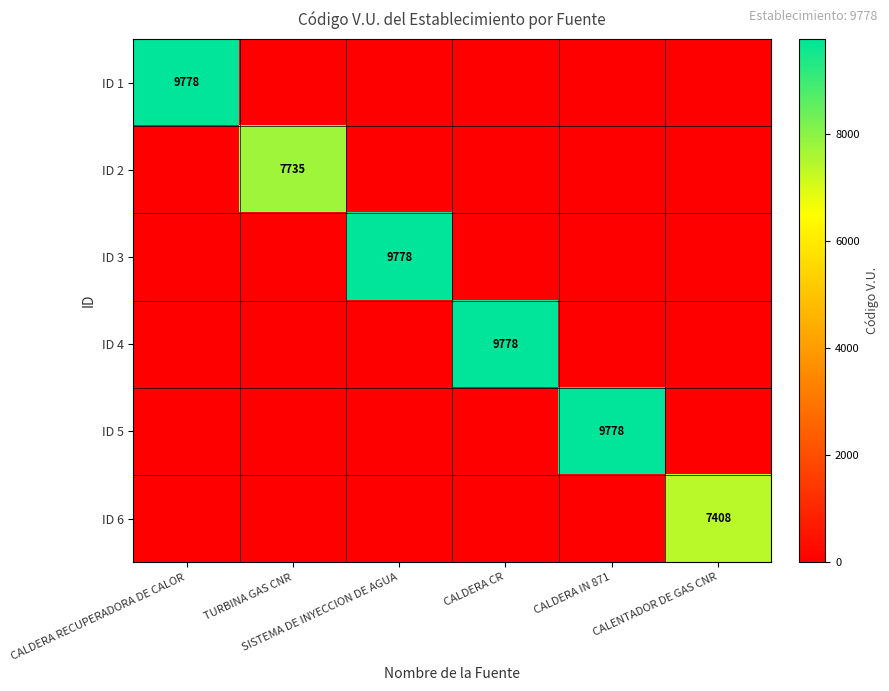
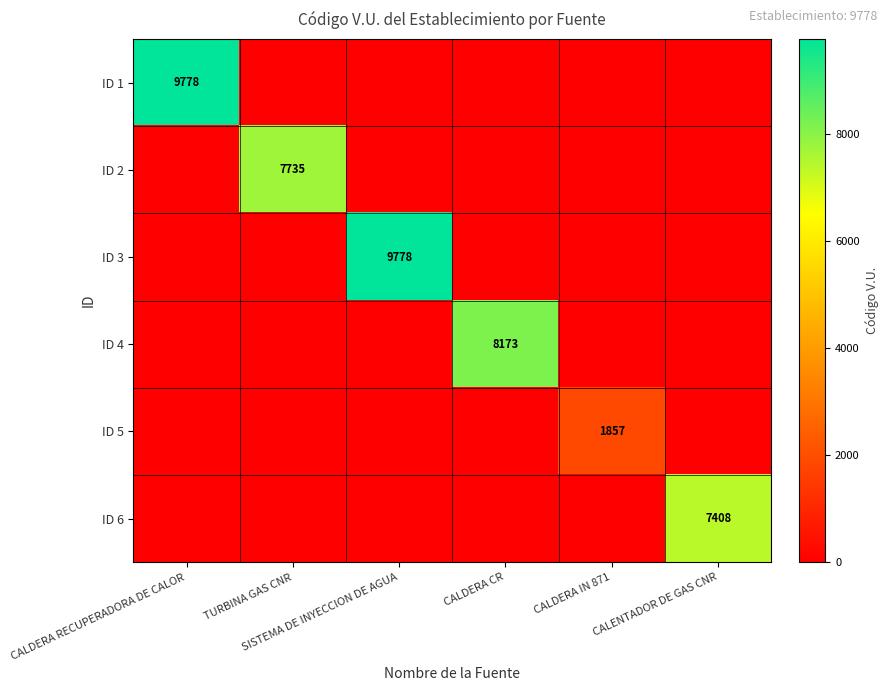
  {
    "ID 1": {
      "CALDERA RECUPERADORA DE CALOR": 9778
    },
    "ID 2": {
      "TURBINA GAS CNR": 7735
    },
    "ID 3": {
      "SISTEMA DE INYECCION DE AGUA": 9778
    },
    "ID 4": {
-     "CALDERA CR": 9778
+     "CALDERA CR": 8173
    },
    "ID 5": {
-     "CALDERA IN 871": 9778
+     "CALDERA IN 871": 1857
    },
    "ID 6": {
      "CALENTADOR DE GAS CNR": 7408
    }
  }
